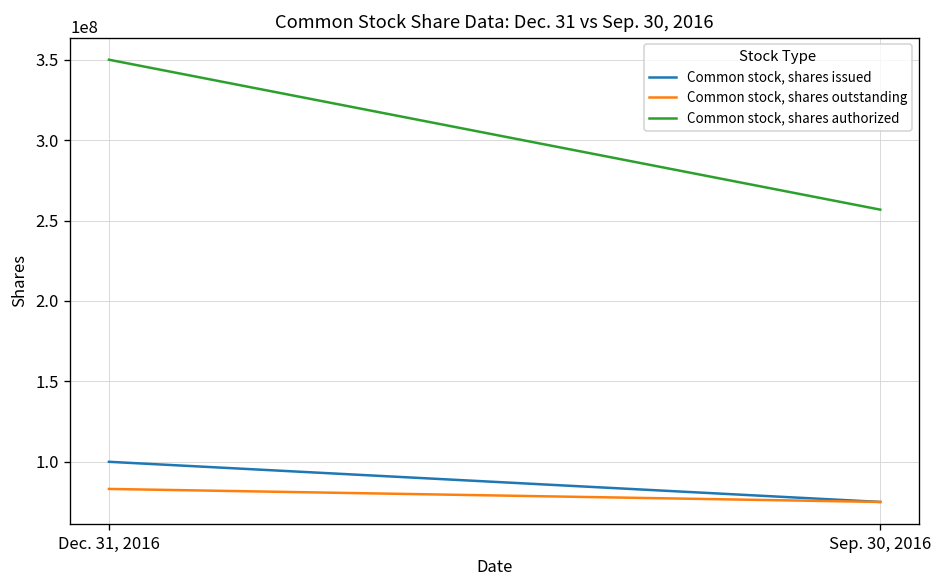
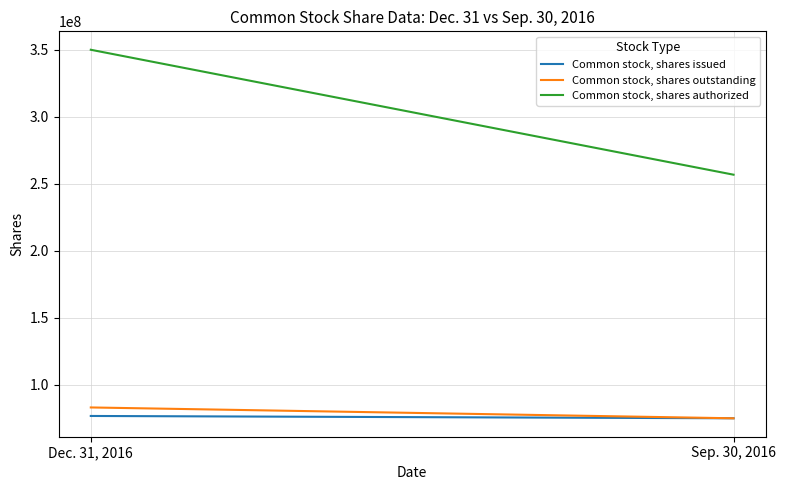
  {
    "Common stock, shares issued": {
-     "Dec. 31, 2016": 100000000
+     "Dec. 31, 2016": 77000000
    },
    "Common stock, shares outstanding": {
      "Dec. 31, 2016": 83000000
    },
    "Common stock, shares authorized": {
      "Dec. 31, 2016": 350000000,
      "Sep. 30, 2016": 257000000
    }
  }
